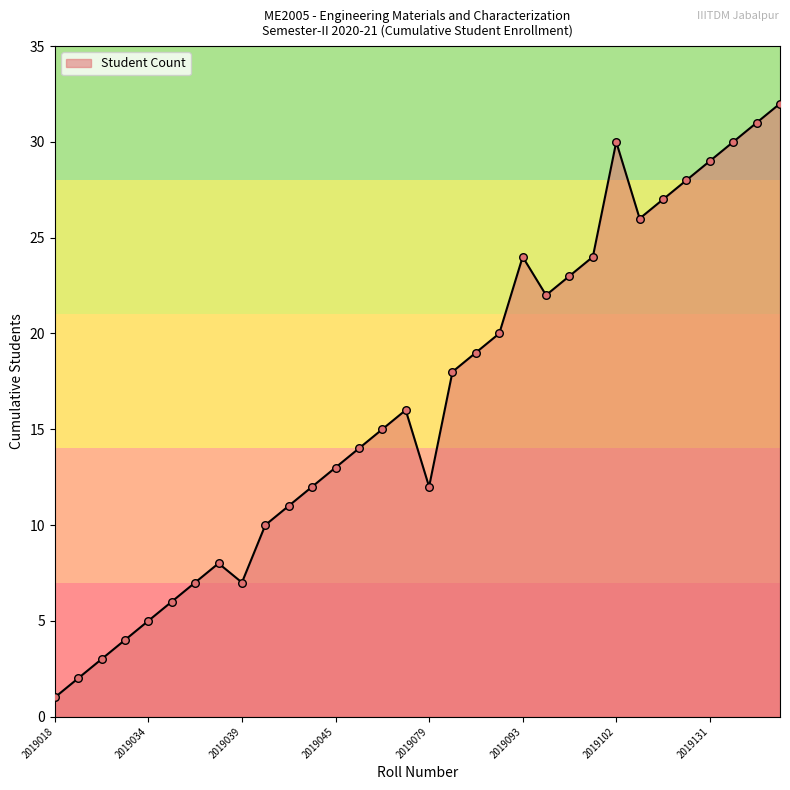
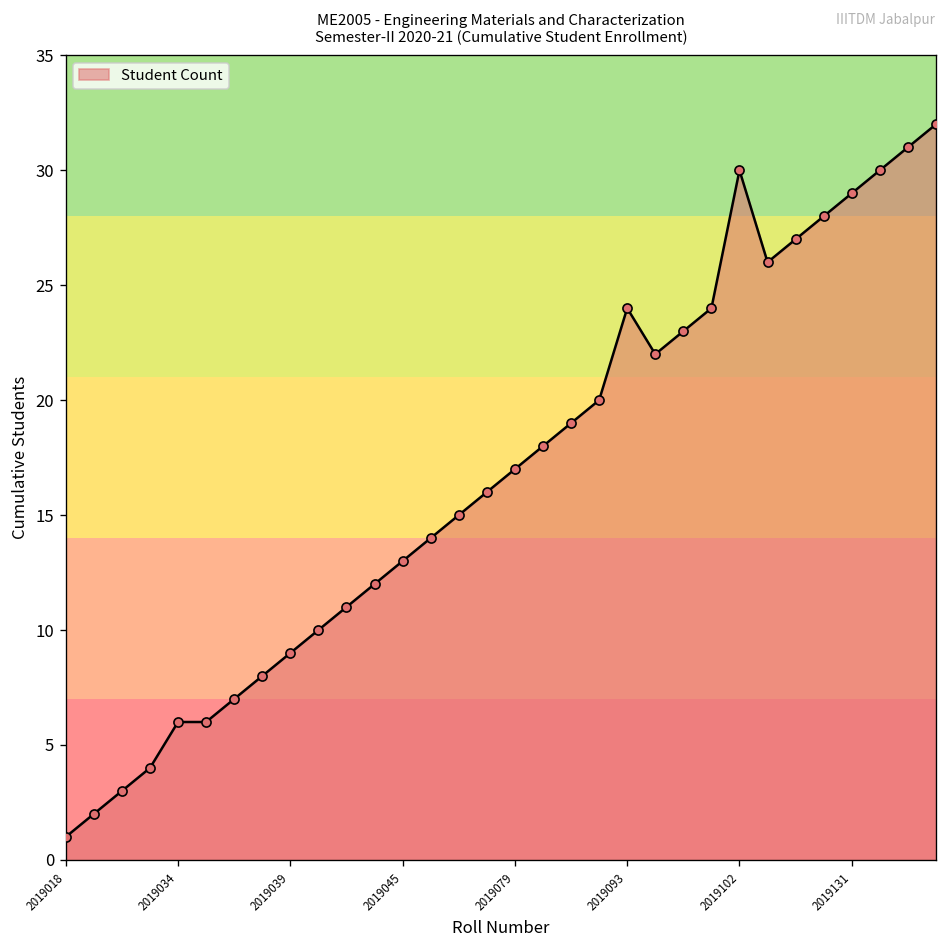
  {
    "2019018": 1,
-   "2019034": 5,
-   "2019039": 7,
+   "2019034": 6,
+   "2019039": 9,
    "2019045": 13,
-   "2019079": 12,
+   "2019079": 17,
    "2019093": 24,
    "2019102": 30,
    "2019131": 29
  }
